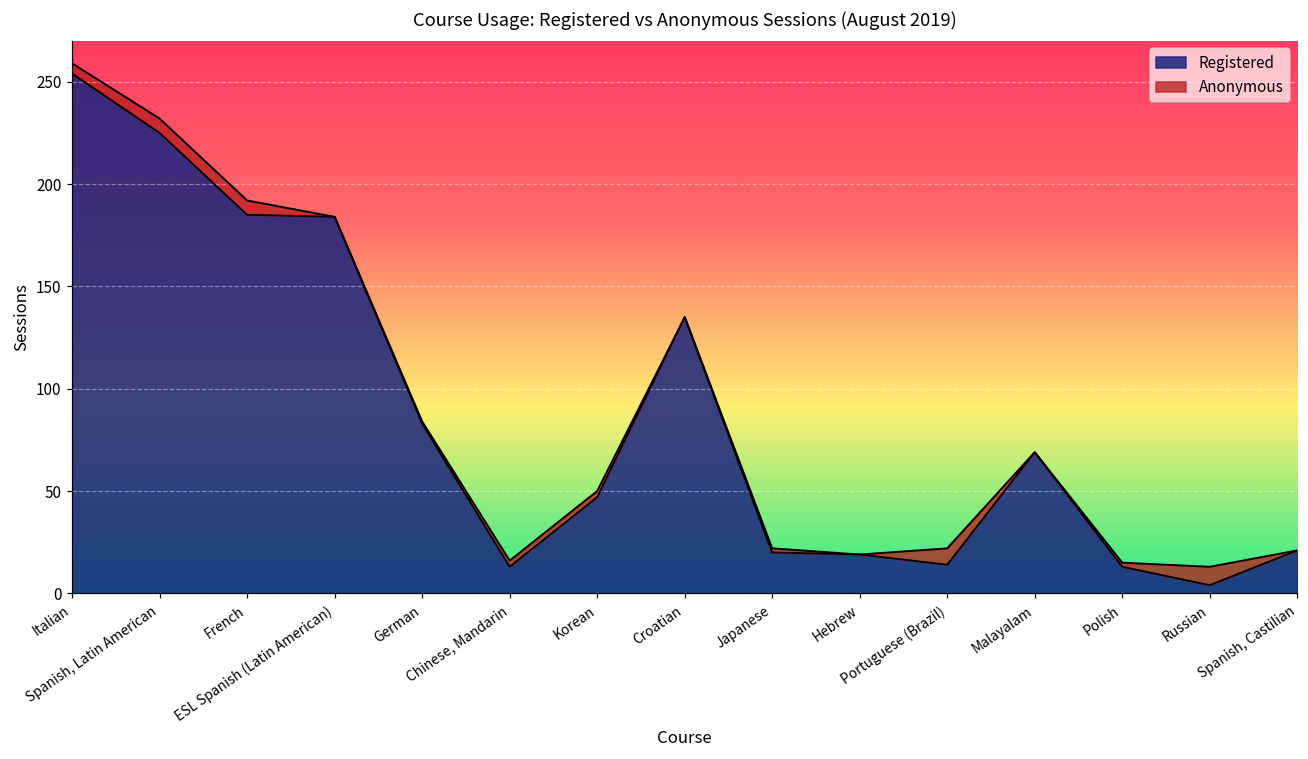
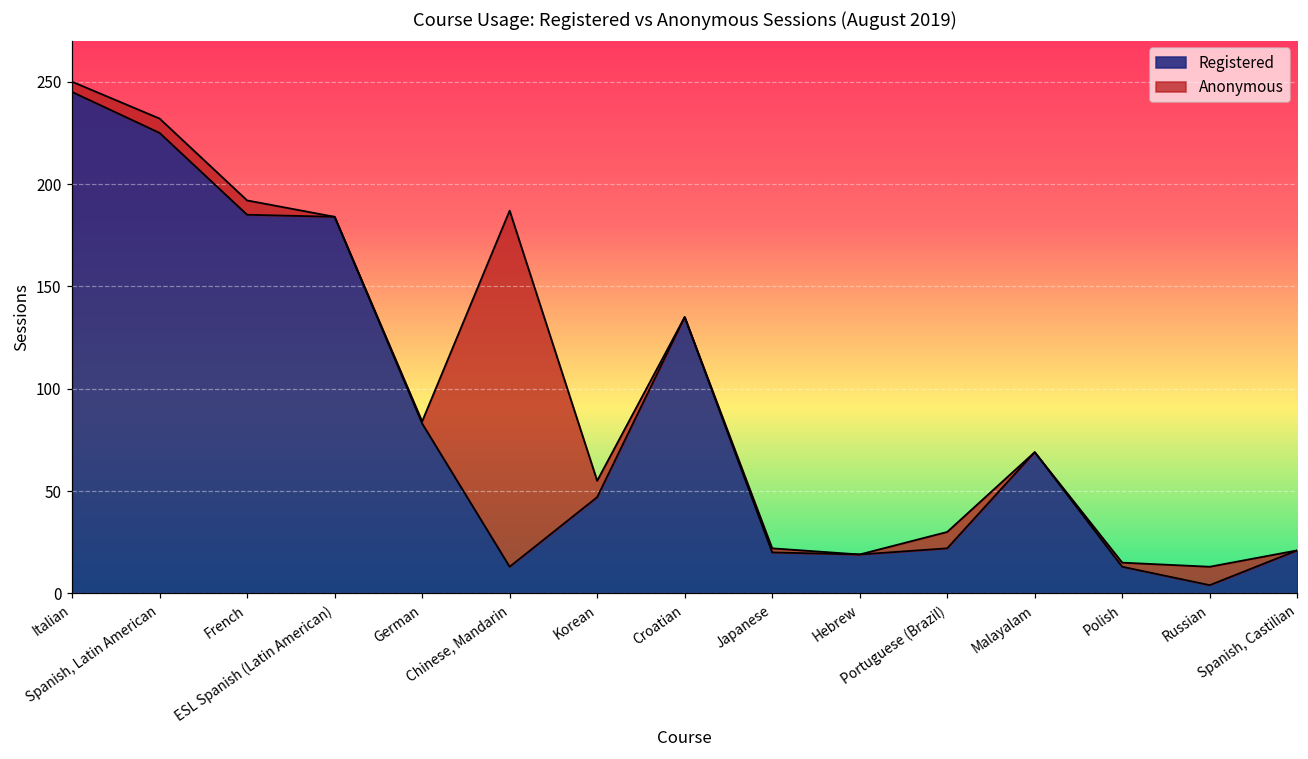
  {
    "Registered": {
-     "Italian": 254,
+     "Italian": 245,
      "Spanish, Latin American": 225,
      "French": 185,
      "Chinese, Mandarin": 13,
      "Korean": 47,
      "Japanese": 20,
-     "Portuguese (Brazil)": 14,
+     "Portuguese (Brazil)": 22,
      "Polish": 13,
      "Russian": 4
    },
    "Anonymous": {
      "Italian": 5,
      "Spanish, Latin American": 7,
      "French": 7,
-     "Chinese, Mandarin": 3,
-     "Korean": 3,
+     "Chinese, Mandarin": 174,
+     "Korean": 8,
      "Japanese": 2,
      "Portuguese (Brazil)": 8,
      "Polish": 2,
      "Russian": 9
    }
  }
